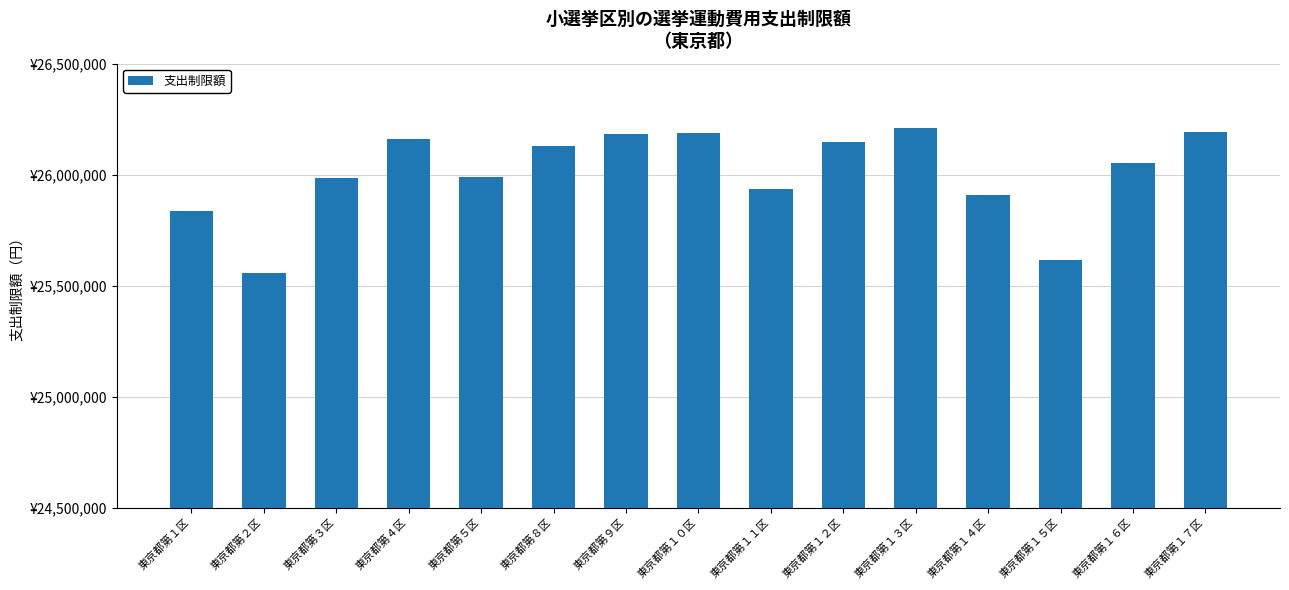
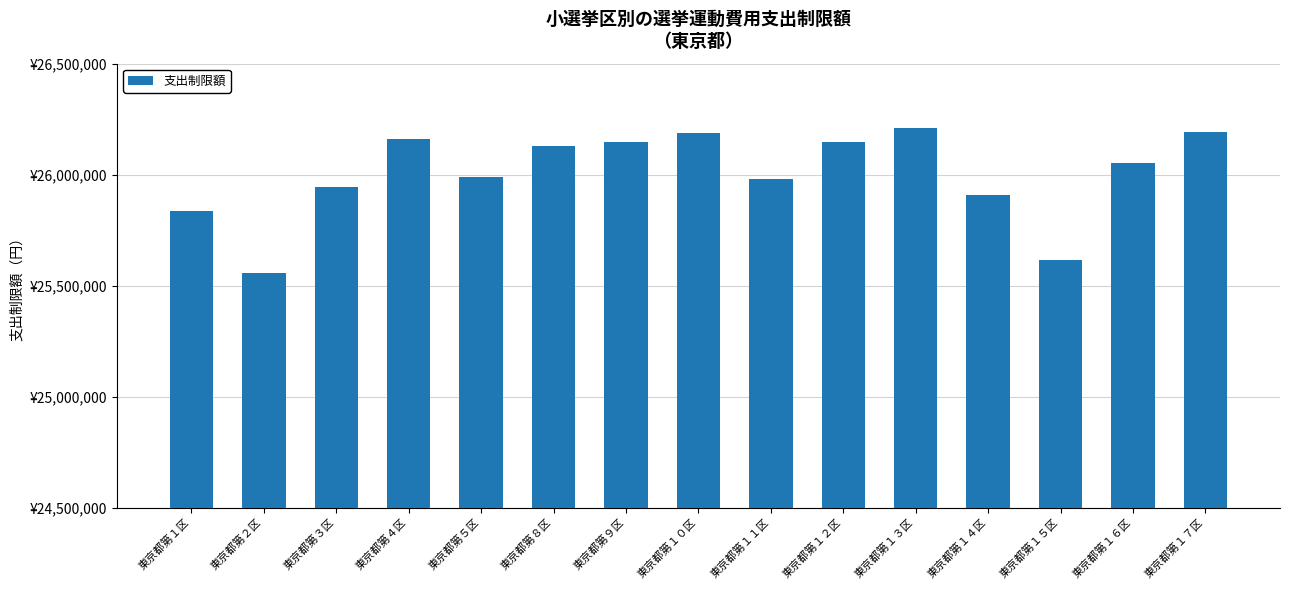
  {
    "東京都第１区": "¥25,840,000",
    "東京都第２区": "¥25,560,000",
-   "東京都第３区": "¥25,990,000",
+   "東京都第３区": "¥25,950,000",
    "東京都第４区": "¥26,160,000",
    "東京都第５区": "¥25,990,000",
    "東京都第８区": "¥26,130,000",
-   "東京都第９区": "¥26,180,000",
+   "東京都第９区": "¥26,150,000",
    "東京都第１０区": "¥26,190,000",
-   "東京都第１１区": "¥25,940,000",
+   "東京都第１１区": "¥25,980,000",
    "東京都第１２区": "¥26,150,000",
    "東京都第１３区": "¥26,210,000",
    "東京都第１４区": "¥25,910,000",
    "東京都第１５区": "¥25,610,000",
    "東京都第１６区": "¥26,050,000",
    "東京都第１７区": "¥26,190,000"
  }
